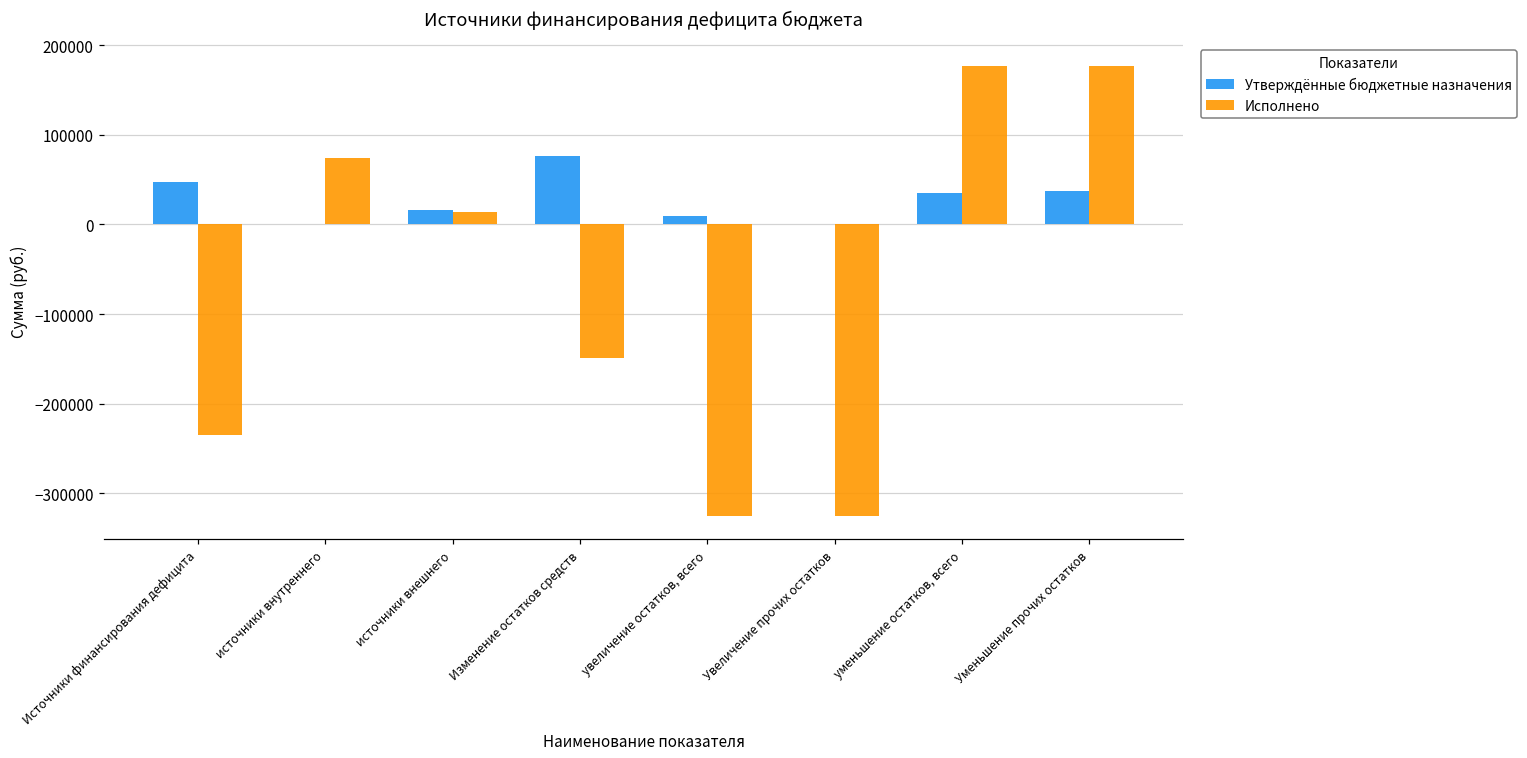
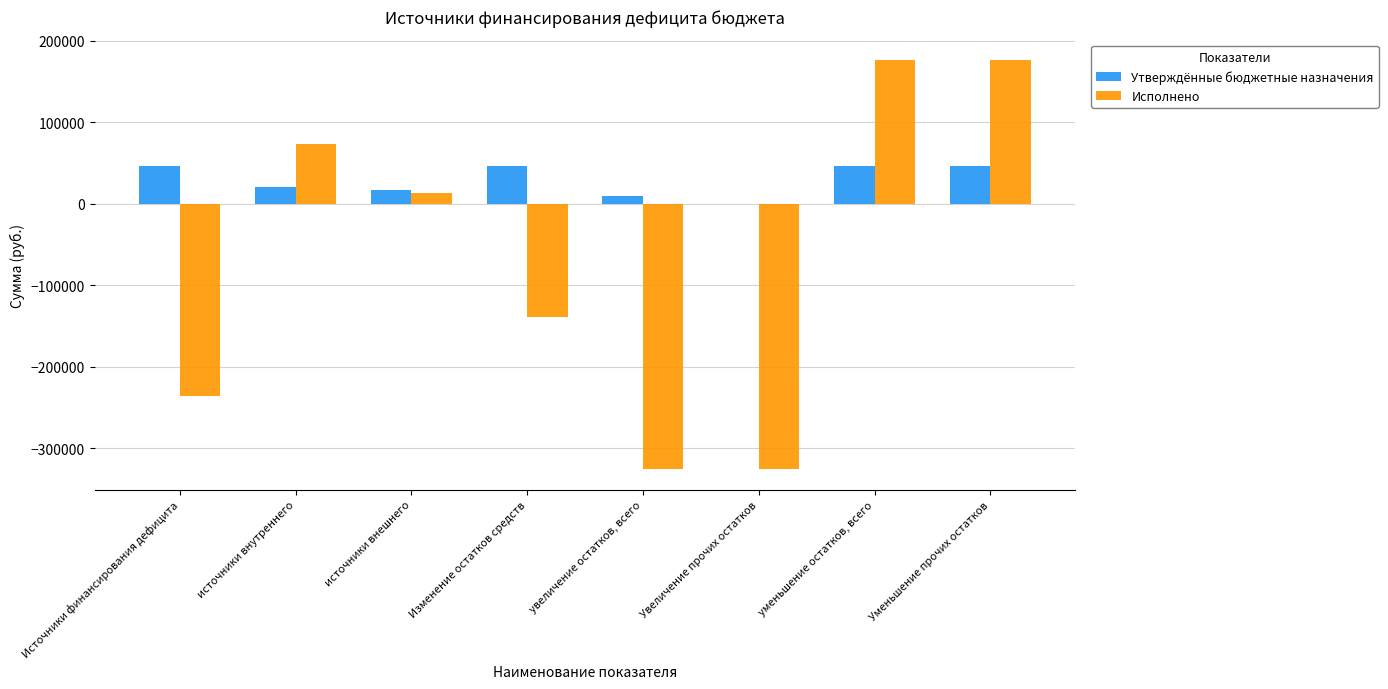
  {
    "Утверждённые бюджетные назначения": {
      "Источники финансирования дефицита": 50000,
-     "источники внутреннего": 0,
+     "источники внутреннего": 20000,
      "источники внешнего": 20000,
-     "Изменение остатков средств": 80000,
+     "Изменение остатков средств": 50000,
      "увеличение остатков, всего": 10000,
      "Увеличение прочих остатков": 0,
-     "уменьшение остатков, всего": 40000,
-     "Уменьшение прочих остатков": 40000
+     "уменьшение остатков, всего": 50000,
+     "Уменьшение прочих остатков": 50000
    },
    "Исполнено": {
      "Источники финансирования дефицита": -240000,
      "источники внутреннего": 70000,
      "источники внешнего": 10000,
-     "Изменение остатков средств": -150000,
+     "Изменение остатков средств": -140000,
      "увеличение остатков, всего": -330000,
      "Увеличение прочих остатков": -330000,
      "уменьшение остатков, всего": 180000,
      "Уменьшение прочих остатков": 180000
    }
  }
